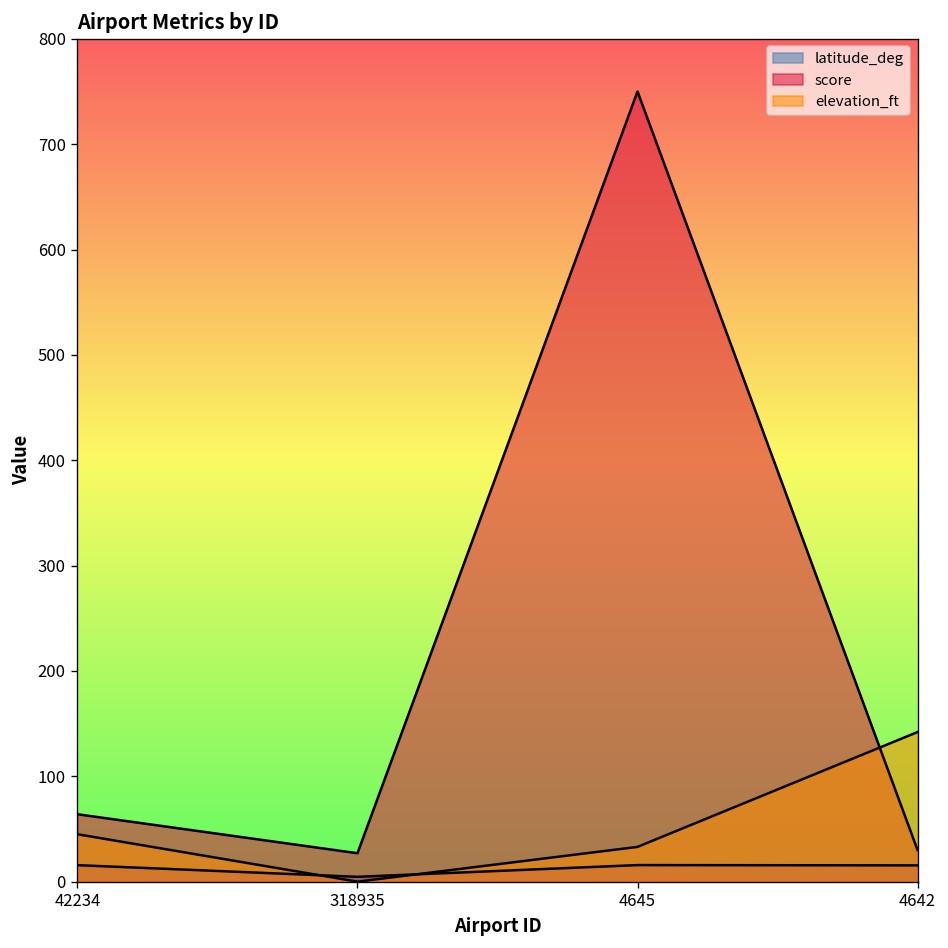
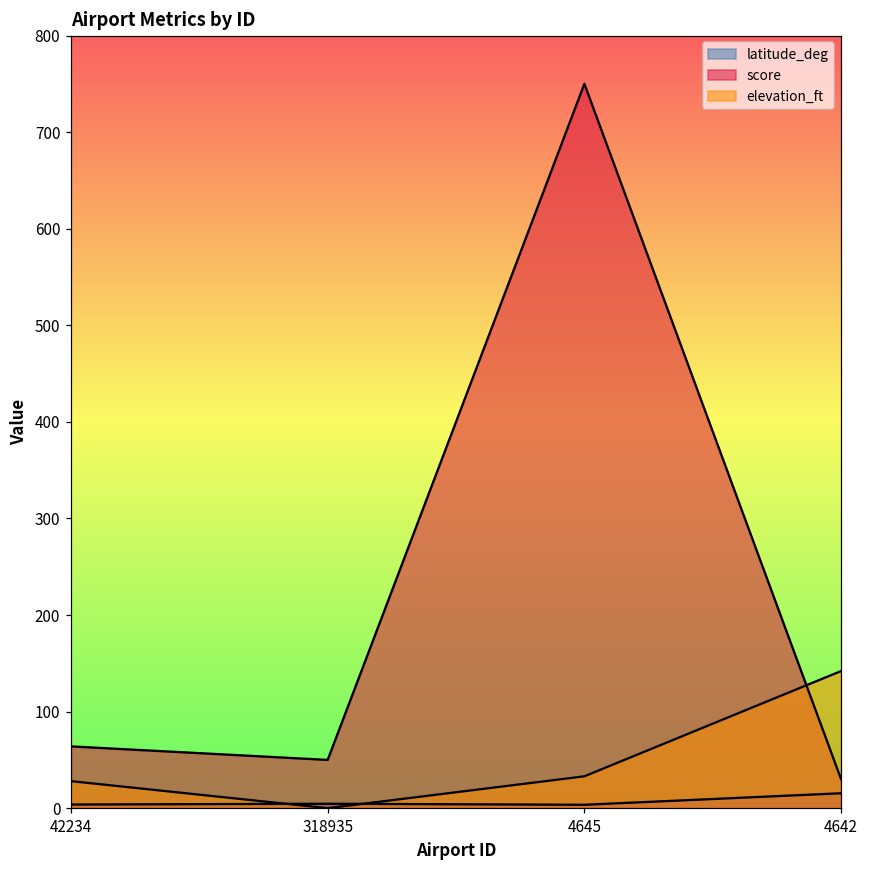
  {
    "latitude_deg": {
-     "42234": 20,
+     "42234": 0,
      "318935": 0,
-     "4645": 20,
+     "4645": 0,
      "4642": 20
    },
    "score": {
      "42234": 60,
-     "318935": 30,
+     "318935": 50,
      "4645": 750,
      "4642": 30
    },
    "elevation_ft": {
-     "42234": 50,
+     "42234": 30,
      "318935": 0,
      "4645": 30,
      "4642": 140
    }
  }
